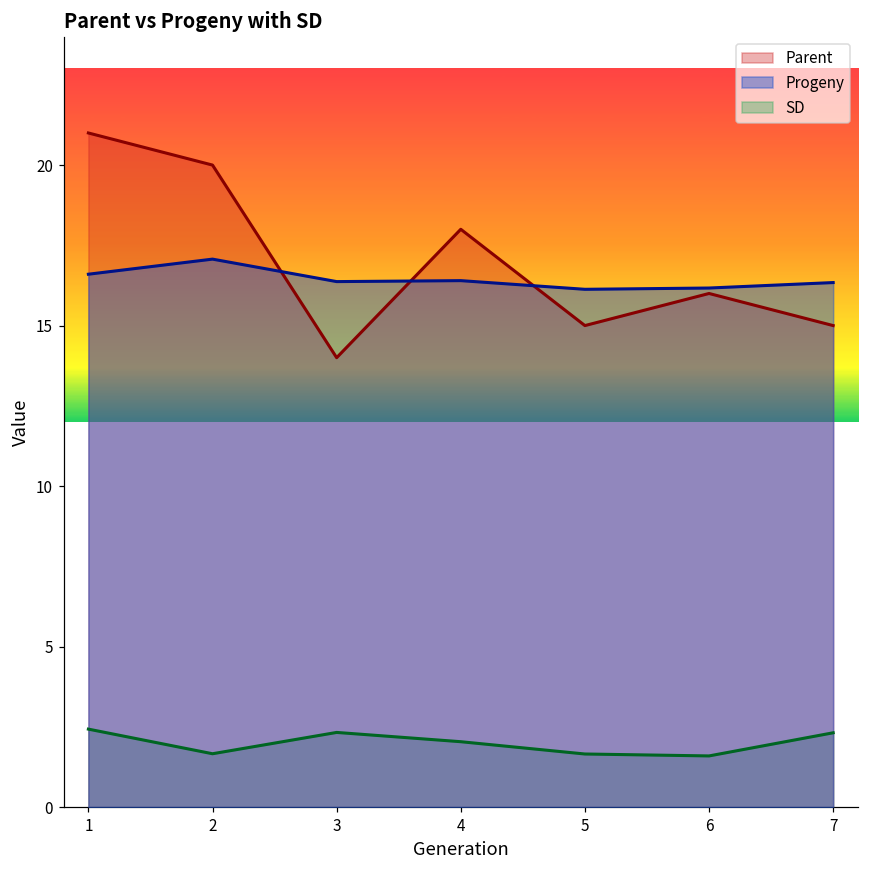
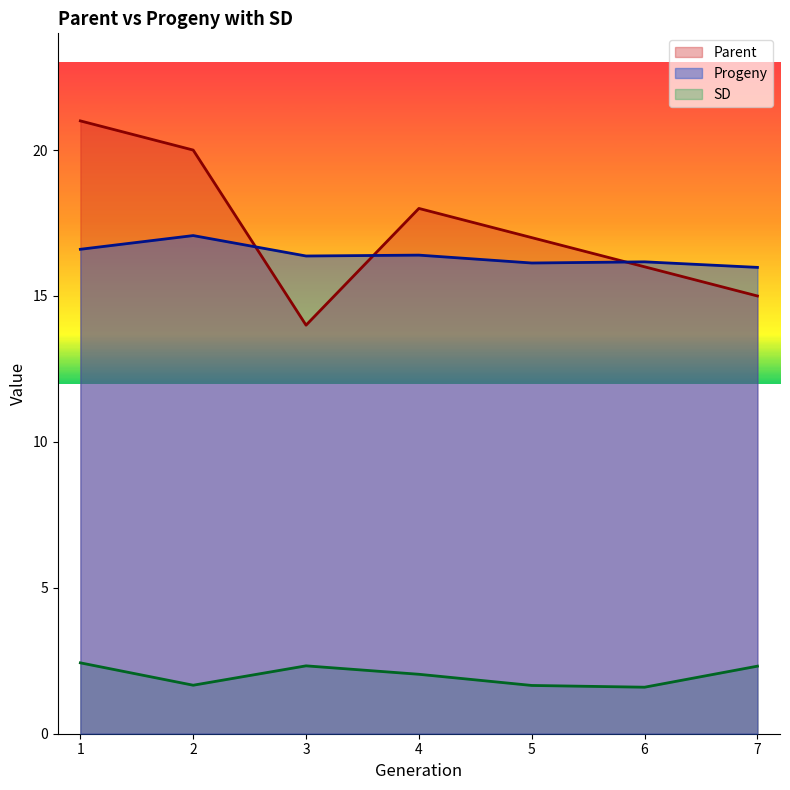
  {
    "Parent": {
      "1": 21,
      "2": 20,
      "3": 14,
      "4": 18,
-     "5": 15,
+     "5": 17,
      "6": 16,
      "7": 15
    },
    "Progeny": {
      "1": 16.6,
      "2": 17.1,
      "3": 16.4,
      "4": 16.4,
      "5": 16.1,
      "6": 16.2,
-     "7": 16.3
+     "7": 16.0
    },
    "SD": {
      "1": 2.4,
      "2": 1.7,
      "3": 2.3,
      "4": 2.0,
      "5": 1.7,
      "6": 1.6,
      "7": 2.3
    }
  }
